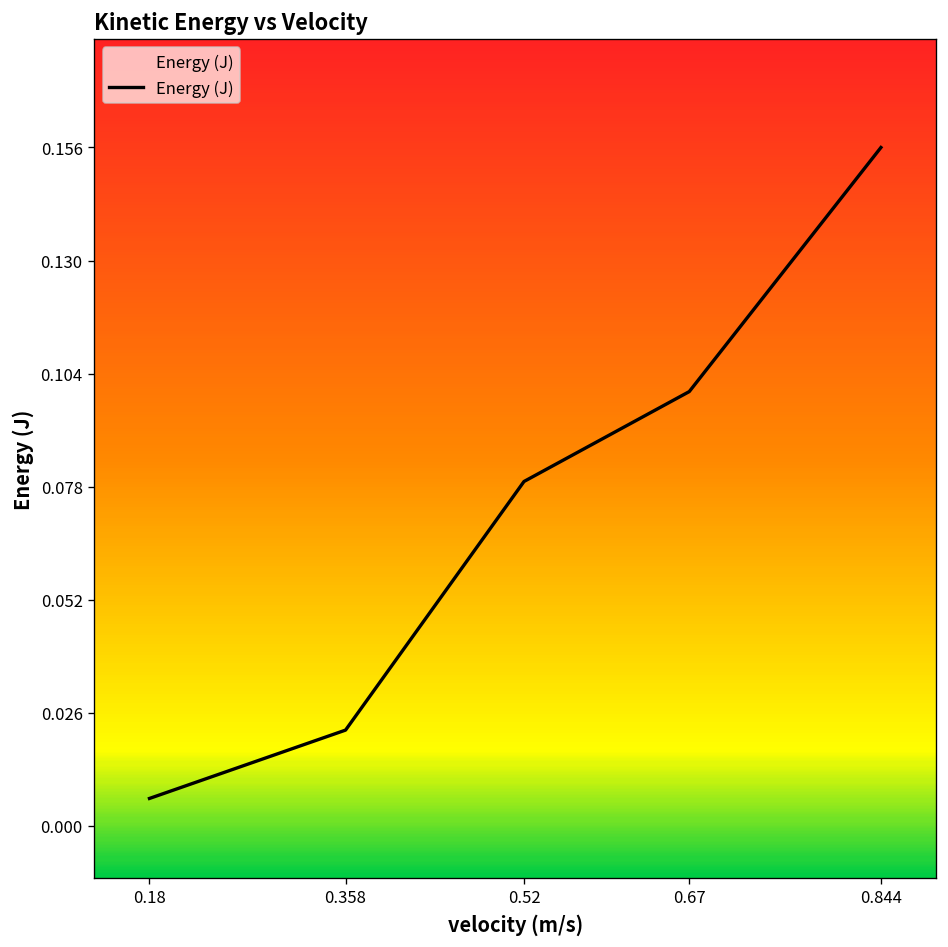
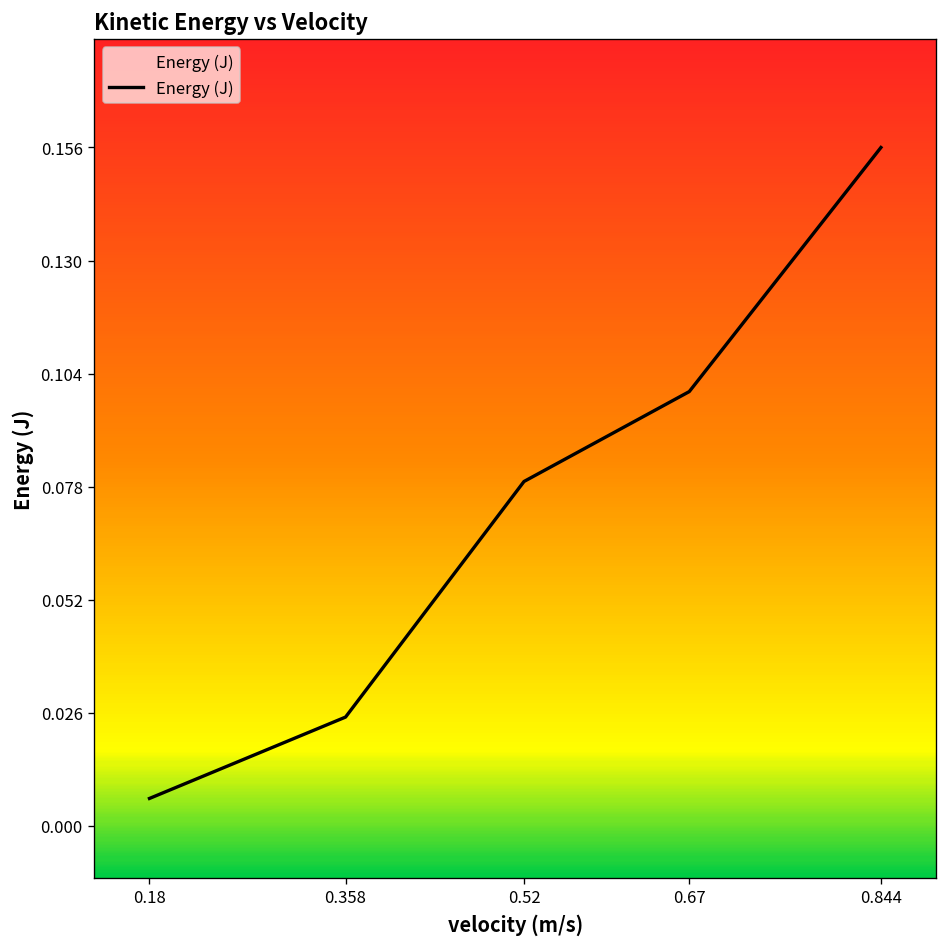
  {
    "0.18": 0.006,
-   "0.358": 0.022,
+   "0.358": 0.025,
    "0.52": 0.079,
    "0.67": 0.100,
    "0.844": 0.156
  }
